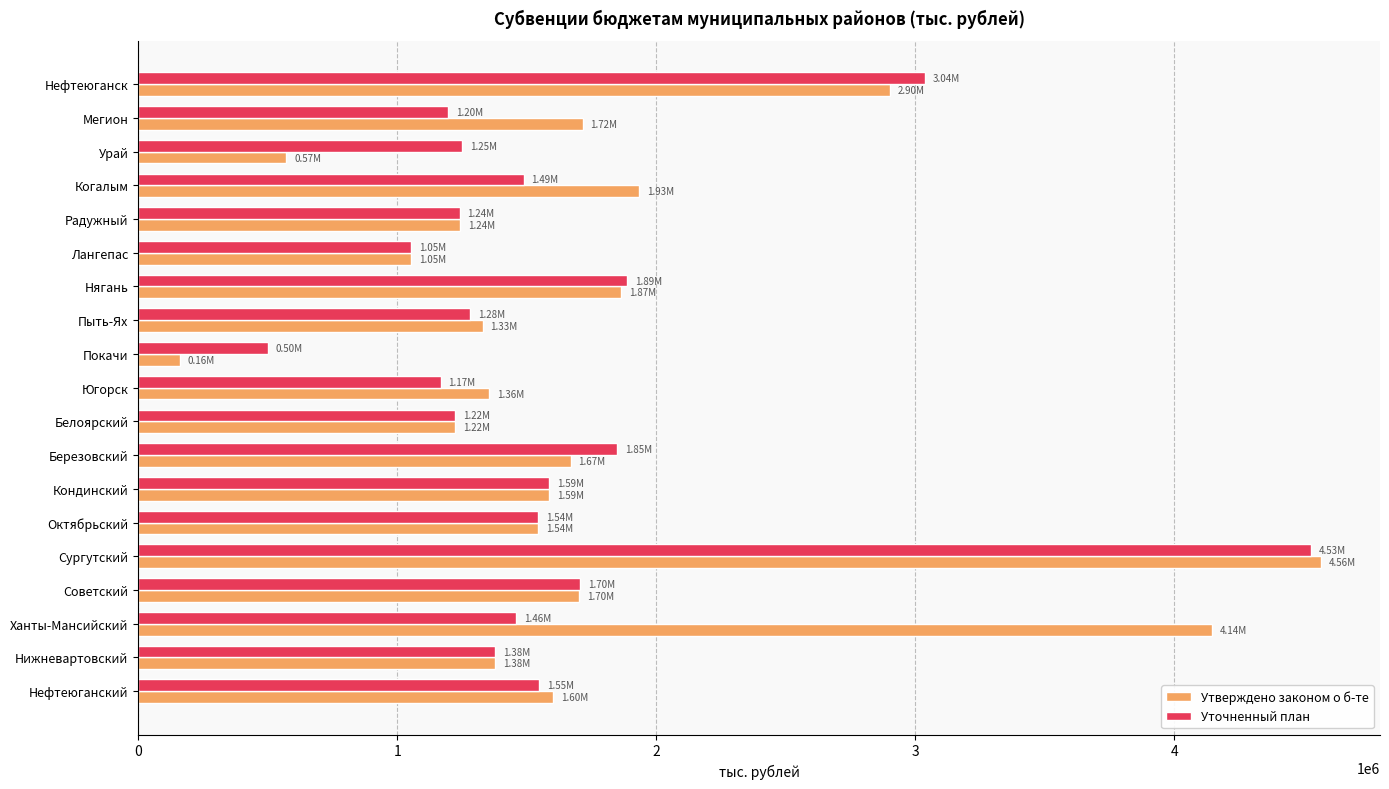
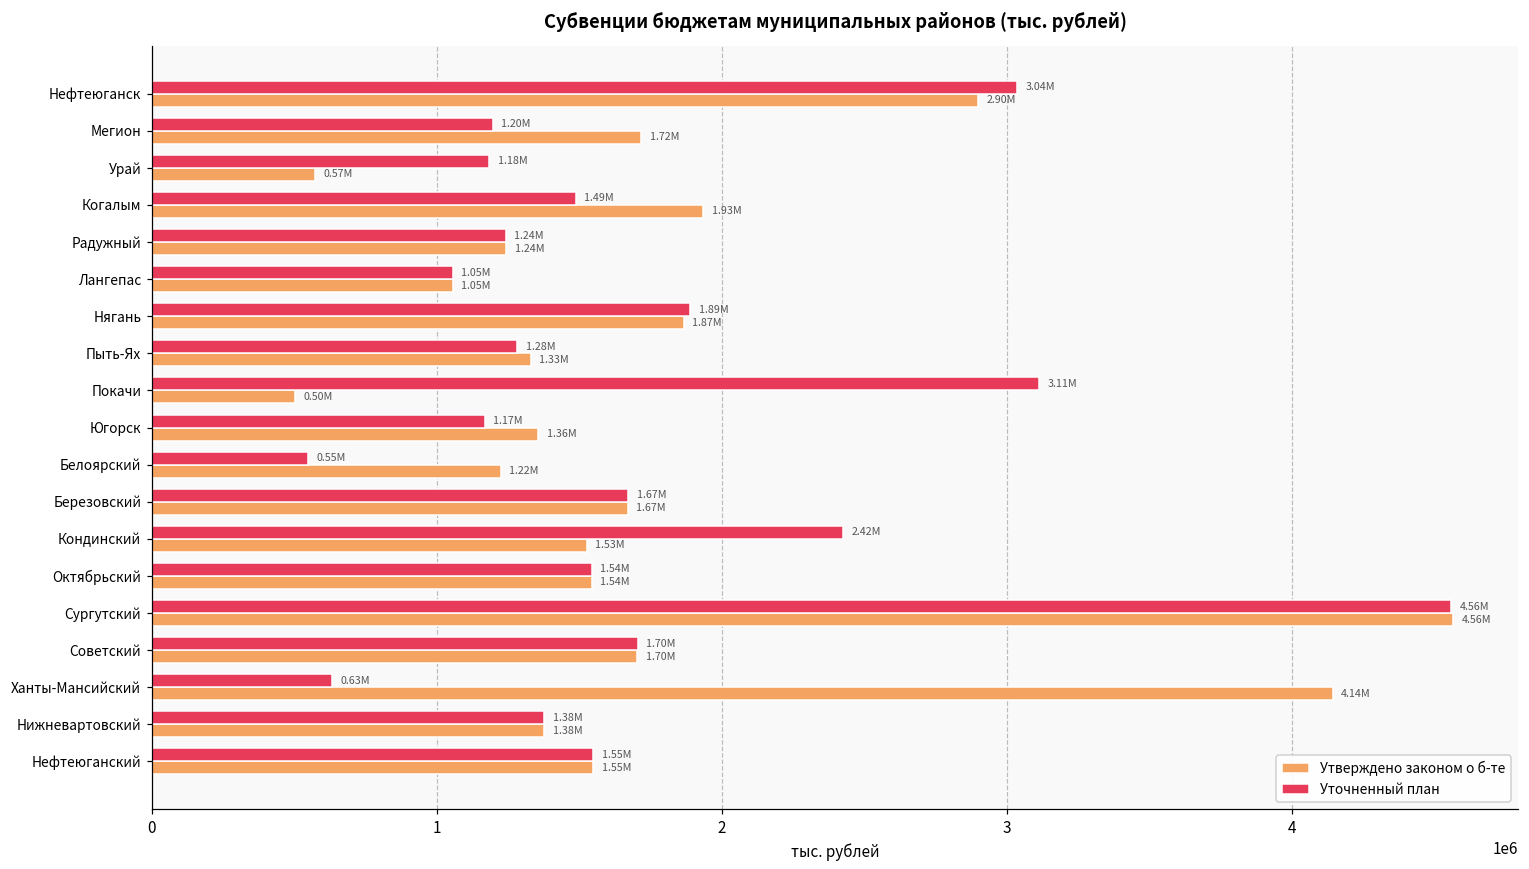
  {
    "Утверждено законом о б-те": {
      "Нефтеюганск": "2.90M",
      "Мегион": "1.72M",
      "Урай": "0.57M",
      "Когалым": "1.93M",
      "Радужный": "1.24M",
      "Лангепас": "1.05M",
      "Нягань": "1.87M",
      "Пыть-Ях": "1.33M",
-     "Покачи": "0.16M",
+     "Покачи": "0.50M",
      "Югорск": "1.36M",
      "Белоярский": "1.22M",
      "Березовский": "1.67M",
-     "Кондинский": "1.59M",
+     "Кондинский": "1.53M",
      "Октябрьский": "1.54M",
      "Сургутский": "4.56M",
      "Советский": "1.70M",
      "Ханты-Мансийский": "4.14M",
      "Нижневартовский": "1.38M",
-     "Нефтеюганский": "1.60M"
+     "Нефтеюганский": "1.55M"
    },
    "Уточненный план": {
      "Нефтеюганск": "3.04M",
      "Мегион": "1.20M",
-     "Урай": "1.25M",
+     "Урай": "1.18M",
      "Когалым": "1.49M",
      "Радужный": "1.24M",
      "Лангепас": "1.05M",
      "Нягань": "1.89M",
      "Пыть-Ях": "1.28M",
-     "Покачи": "0.50M",
+     "Покачи": "3.11M",
      "Югорск": "1.17M",
-     "Белоярский": "1.22M",
-     "Березовский": "1.85M",
-     "Кондинский": "1.59M",
+     "Белоярский": "0.55M",
+     "Березовский": "1.67M",
+     "Кондинский": "2.42M",
      "Октябрьский": "1.54M",
-     "Сургутский": "4.53M",
+     "Сургутский": "4.56M",
      "Советский": "1.70M",
-     "Ханты-Мансийский": "1.46M",
+     "Ханты-Мансийский": "0.63M",
      "Нижневартовский": "1.38M",
      "Нефтеюганский": "1.55M"
    }
  }
